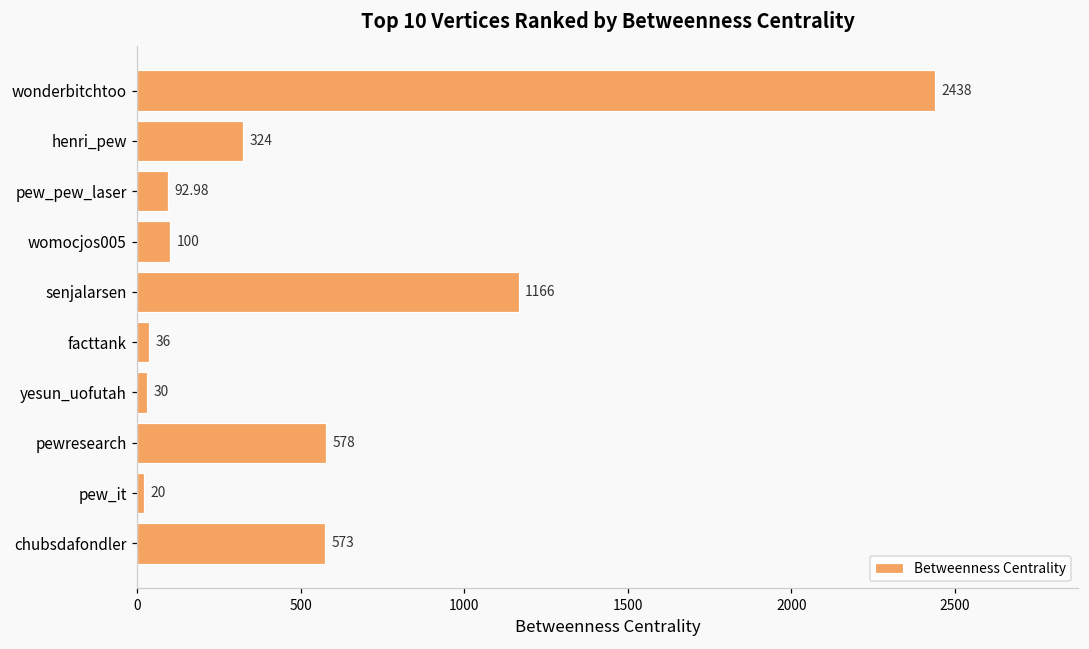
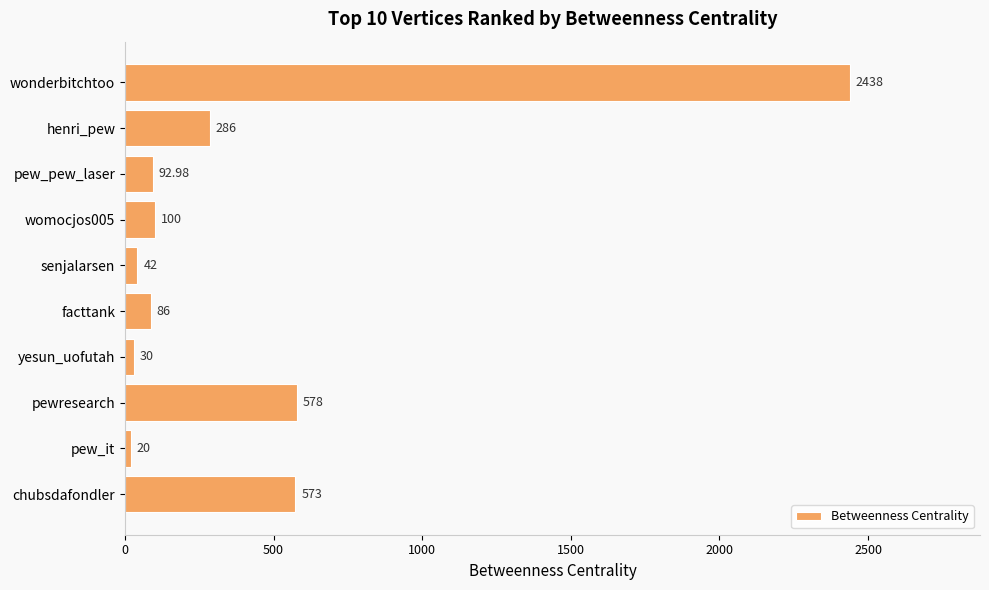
  {
    "wonderbitchtoo": 2438,
-   "henri_pew": 324,
+   "henri_pew": 286,
    "pew_pew_laser": 92.98,
    "womocjos005": 100,
-   "senjalarsen": 1166,
-   "facttank": 36,
+   "senjalarsen": 42,
+   "facttank": 86,
    "yesun_uofutah": 30,
    "pewresearch": 578,
    "pew_it": 20,
    "chubsdafondler": 573
  }
